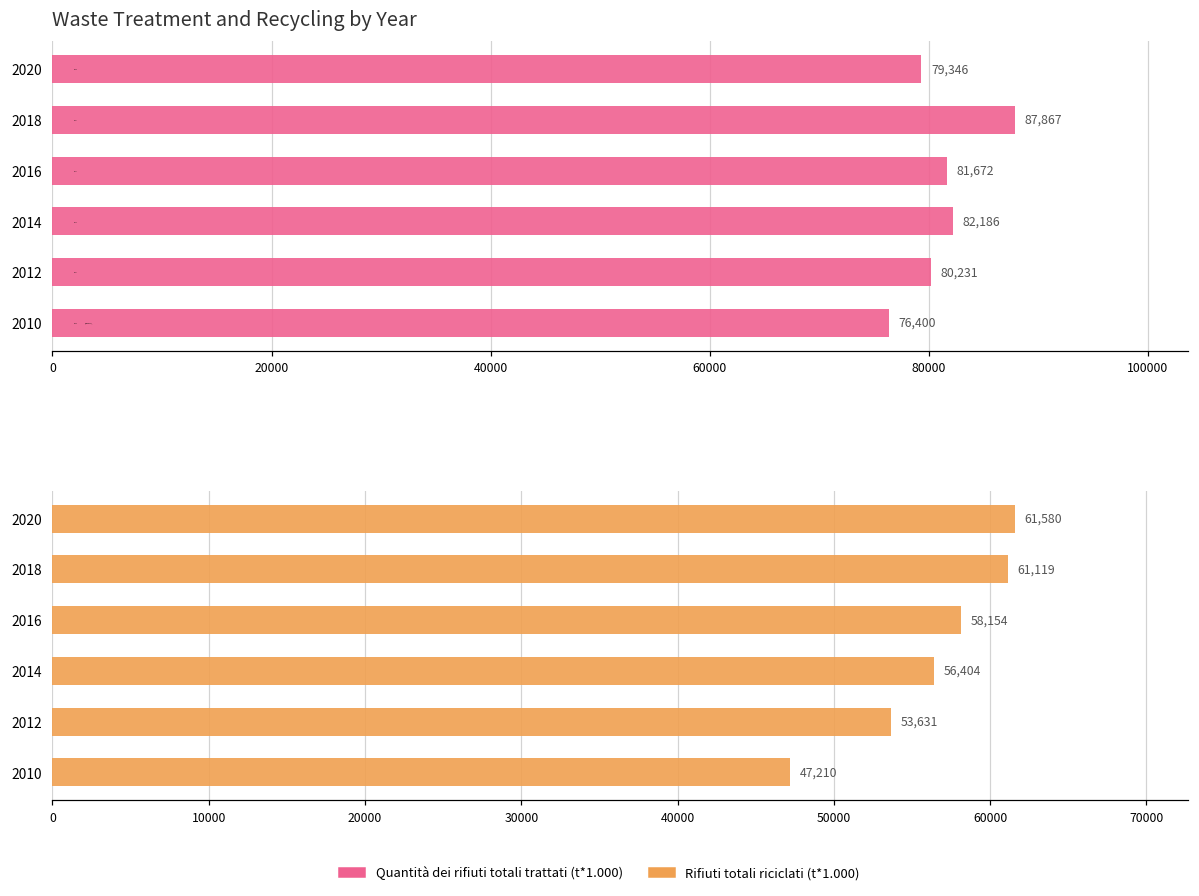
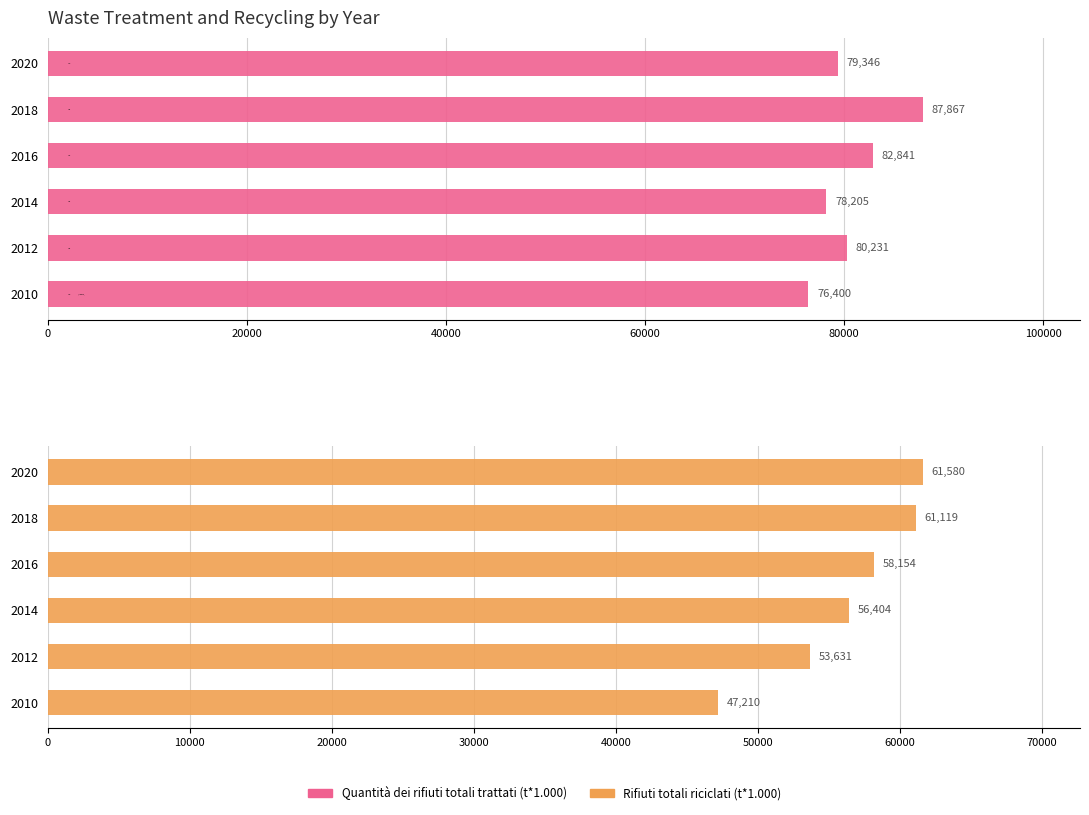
  {
    "Waste Treatment and Recycling by Year": {
      "2020": "79,346",
      "2018": "87,867",
-     "2016": "81,672",
-     "2014": "82,186",
+     "2016": "82,841",
+     "2014": "78,205",
      "2012": "80,231",
      "2010": "76,400"
    }
  }
